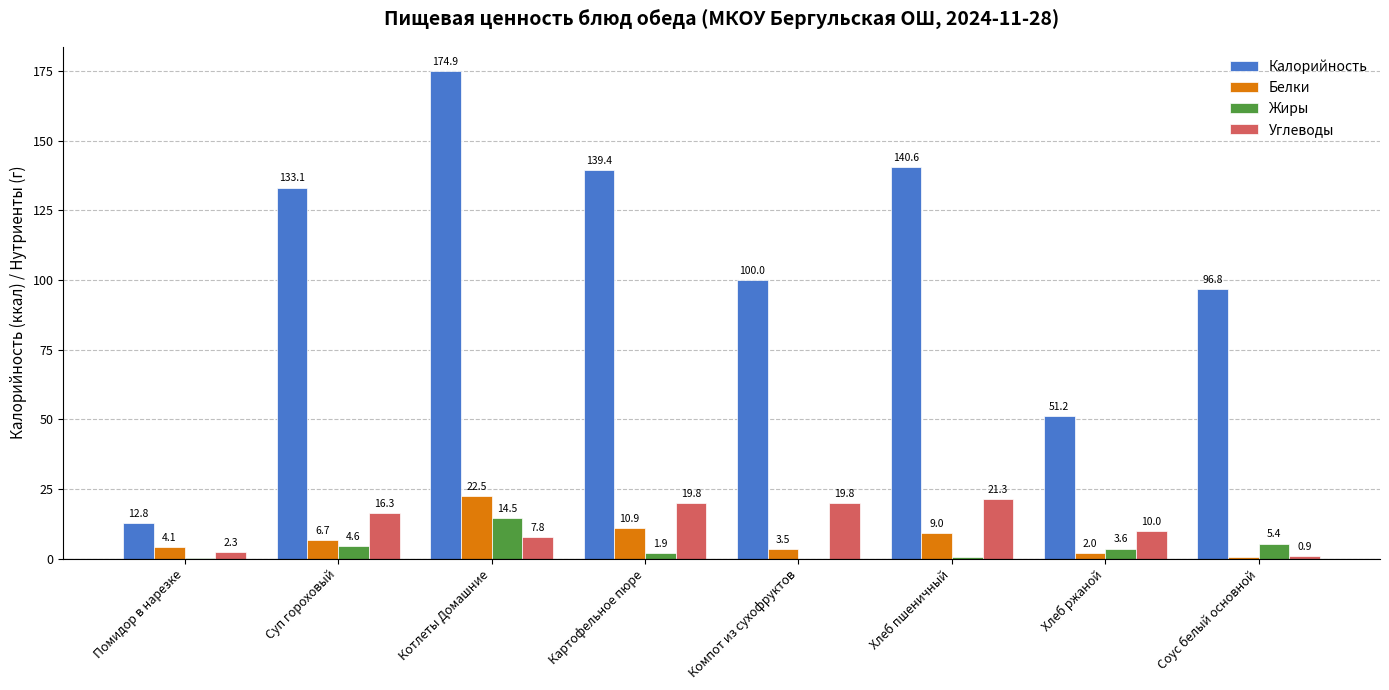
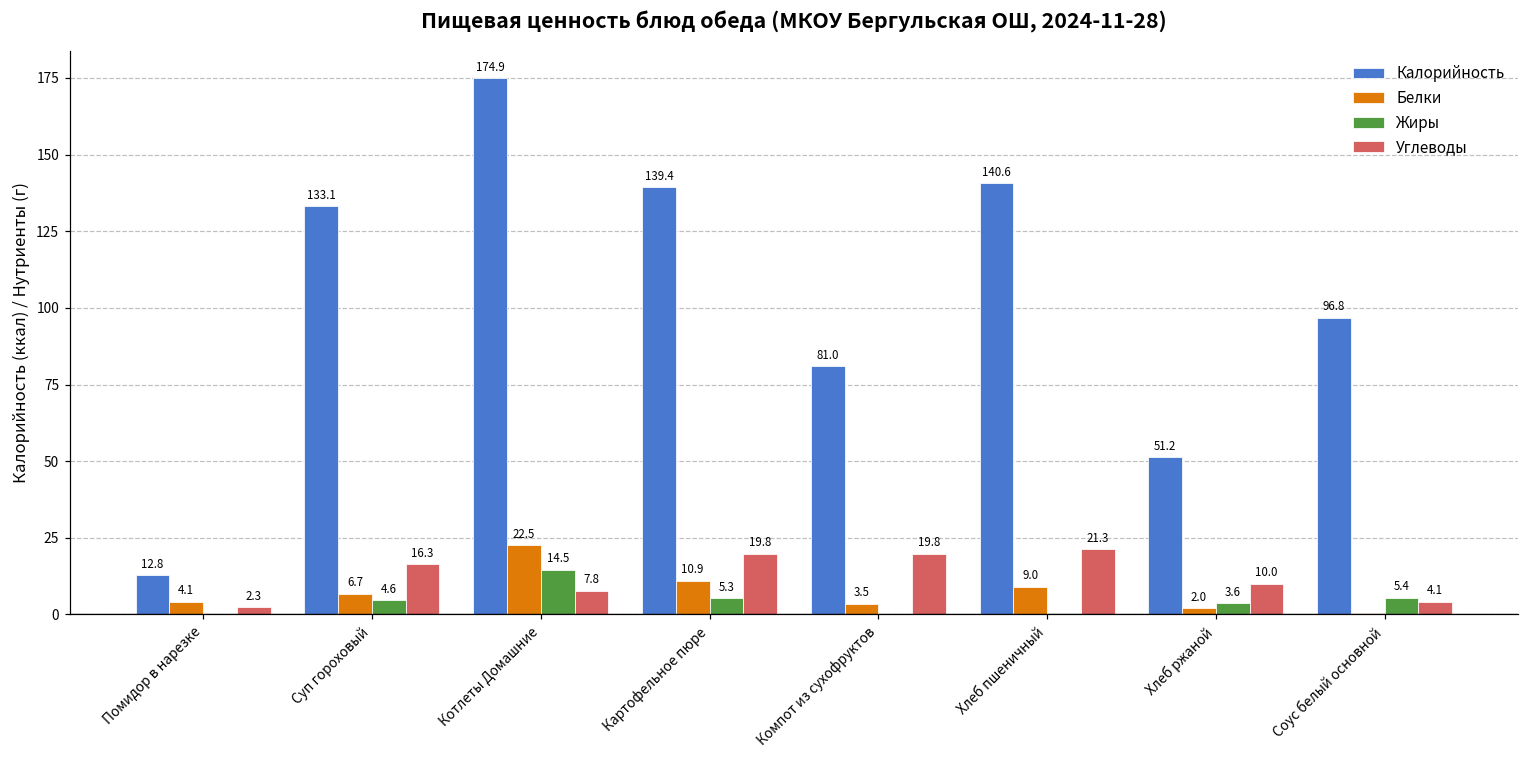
  {
    "Калорийность": {
      "Помидор в нарезке": 12.8,
      "Суп гороховый": 133.1,
      "Котлеты Домашние": 174.9,
      "Картофельное пюре": 139.4,
-     "Компот из сухофруктов": 100.0,
+     "Компот из сухофруктов": 81.0,
      "Хлеб пшеничный": 140.6,
      "Хлеб ржаной": 51.2,
      "Соус белый основной": 96.8
    },
    "Белки": {
      "Помидор в нарезке": 4.1,
      "Суп гороховый": 6.7,
      "Котлеты Домашние": 22.5,
      "Картофельное пюре": 10.9,
      "Компот из сухофруктов": 3.5,
      "Хлеб пшеничный": 9.0,
      "Хлеб ржаной": 2.0
    },
    "Жиры": {
      "Суп гороховый": 4.6,
      "Котлеты Домашние": 14.5,
-     "Картофельное пюре": 1.9,
+     "Картофельное пюре": 5.3,
      "Хлеб ржаной": 3.6,
      "Соус белый основной": 5.4
    },
    "Углеводы": {
      "Помидор в нарезке": 2.3,
      "Суп гороховый": 16.3,
      "Котлеты Домашние": 7.8,
      "Картофельное пюре": 19.8,
      "Компот из сухофруктов": 19.8,
      "Хлеб пшеничный": 21.3,
      "Хлеб ржаной": 10.0,
-     "Соус белый основной": 0.9
+     "Соус белый основной": 4.1
    }
  }
